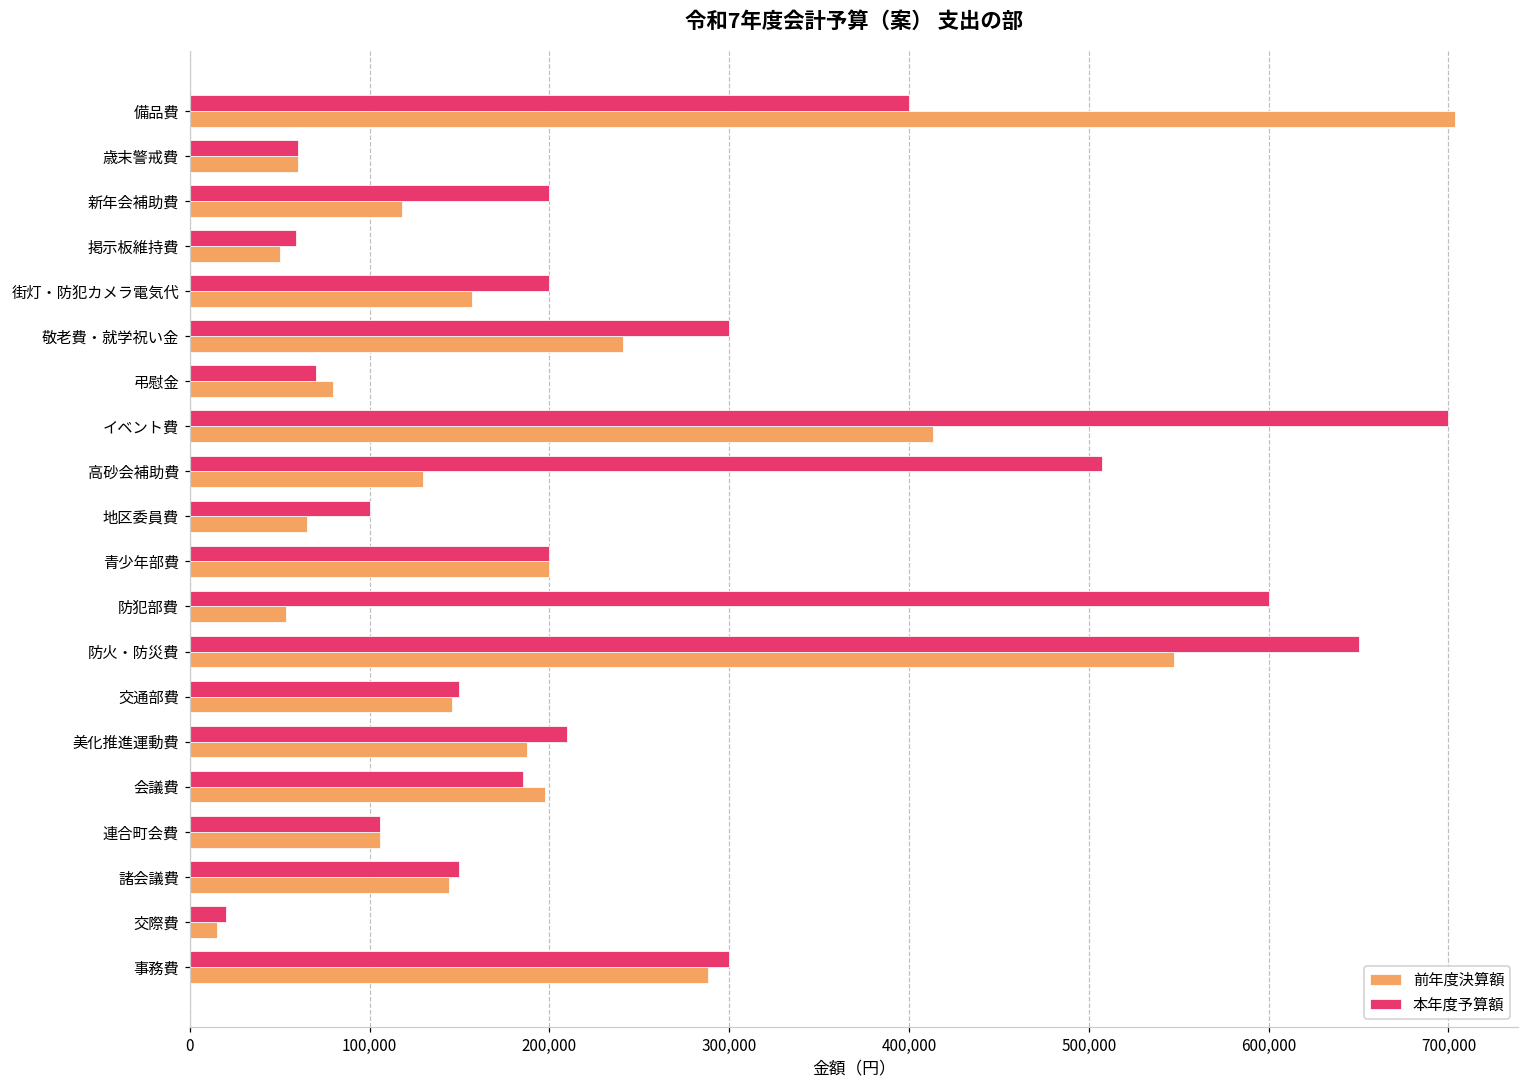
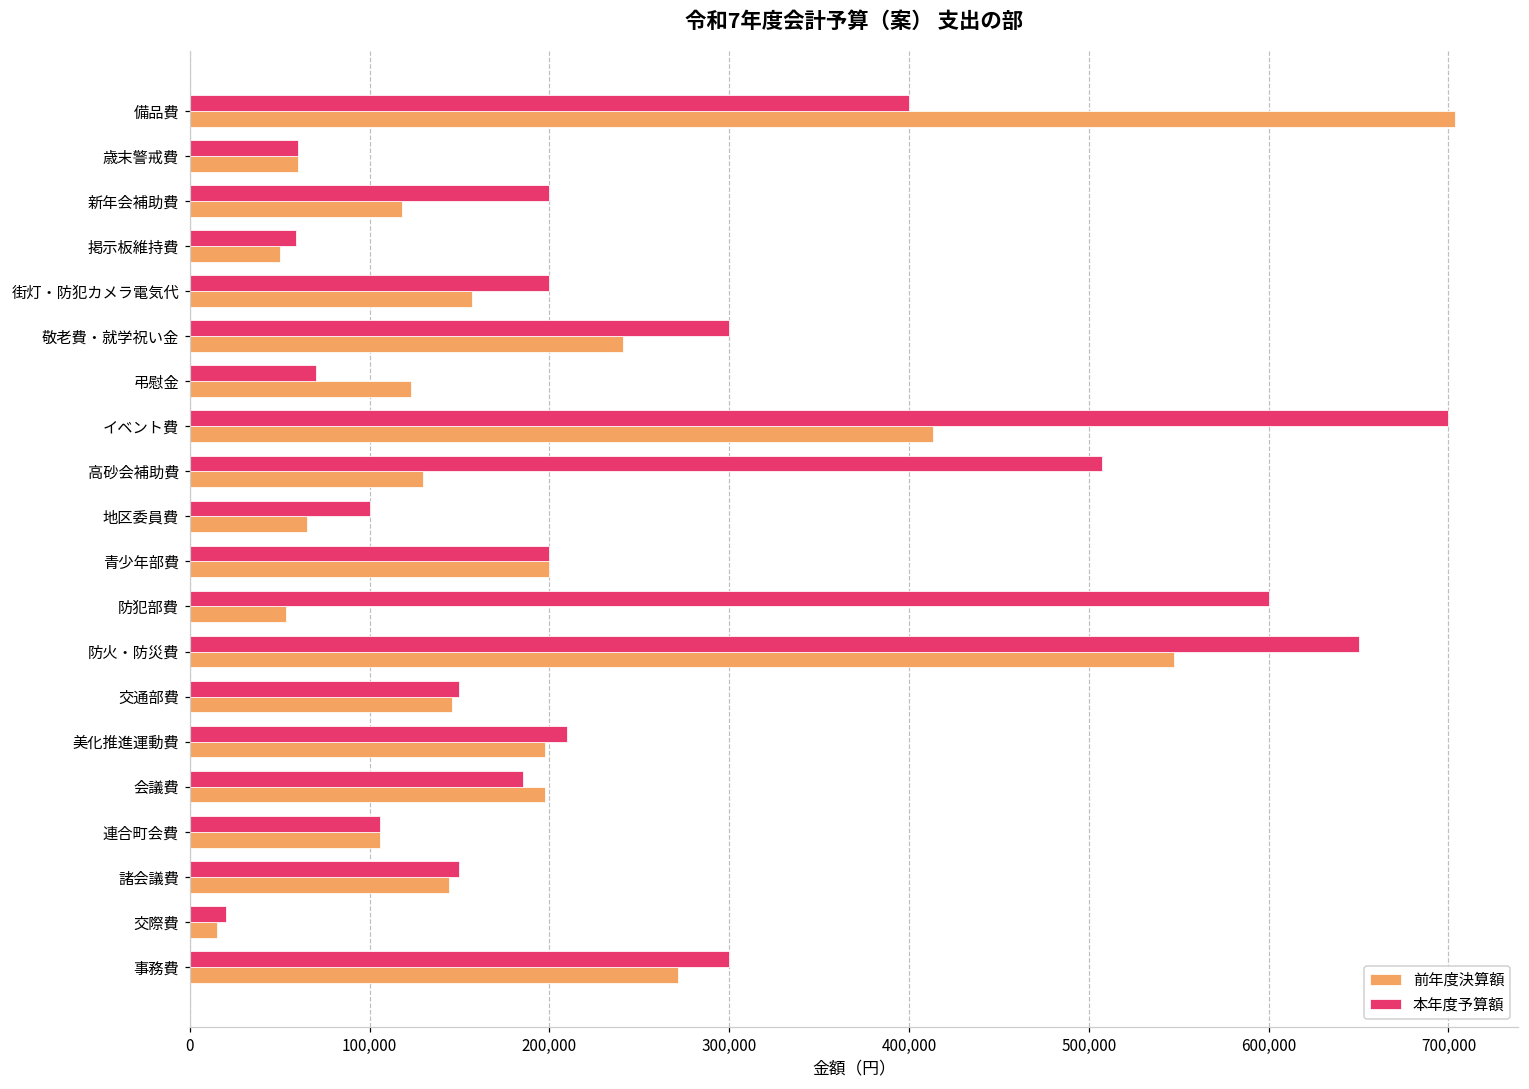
  {
    "前年度決算額": {
      "備品費": "703,000",
      "歳末警戒費": "60,000",
      "新年会補助費": "118,000",
      "掲示板維持費": "50,000",
      "街灯・防犯カメラ電気代": "157,000",
      "敬老費・就学祝い金": "241,000",
-     "弔慰金": "80,000",
+     "弔慰金": "123,000",
      "イベント費": "413,000",
      "高砂会補助費": "130,000",
      "地区委員費": "65,000",
      "青少年部費": "200,000",
      "防犯部費": "53,000",
      "防火・防災費": "548,000",
      "交通部費": "146,000",
-     "美化推進運動費": "187,000",
+     "美化推進運動費": "198,000",
      "会議費": "197,000",
      "連合町会費": "106,000",
      "諸会議費": "144,000",
      "交際費": "15,000",
-     "事務費": "288,000"
+     "事務費": "272,000"
    },
    "本年度予算額": {
      "備品費": "400,000",
      "歳末警戒費": "60,000",
      "新年会補助費": "200,000",
      "掲示板維持費": "59,000",
      "街灯・防犯カメラ電気代": "200,000",
      "敬老費・就学祝い金": "300,000",
      "弔慰金": "70,000",
      "イベント費": "700,000",
      "高砂会補助費": "507,000",
      "地区委員費": "100,000",
      "青少年部費": "200,000",
      "防犯部費": "600,000",
      "防火・防災費": "650,000",
      "交通部費": "150,000",
      "美化推進運動費": "210,000",
      "会議費": "185,000",
      "連合町会費": "106,000",
      "諸会議費": "150,000",
      "交際費": "20,000",
      "事務費": "300,000"
    }
  }
